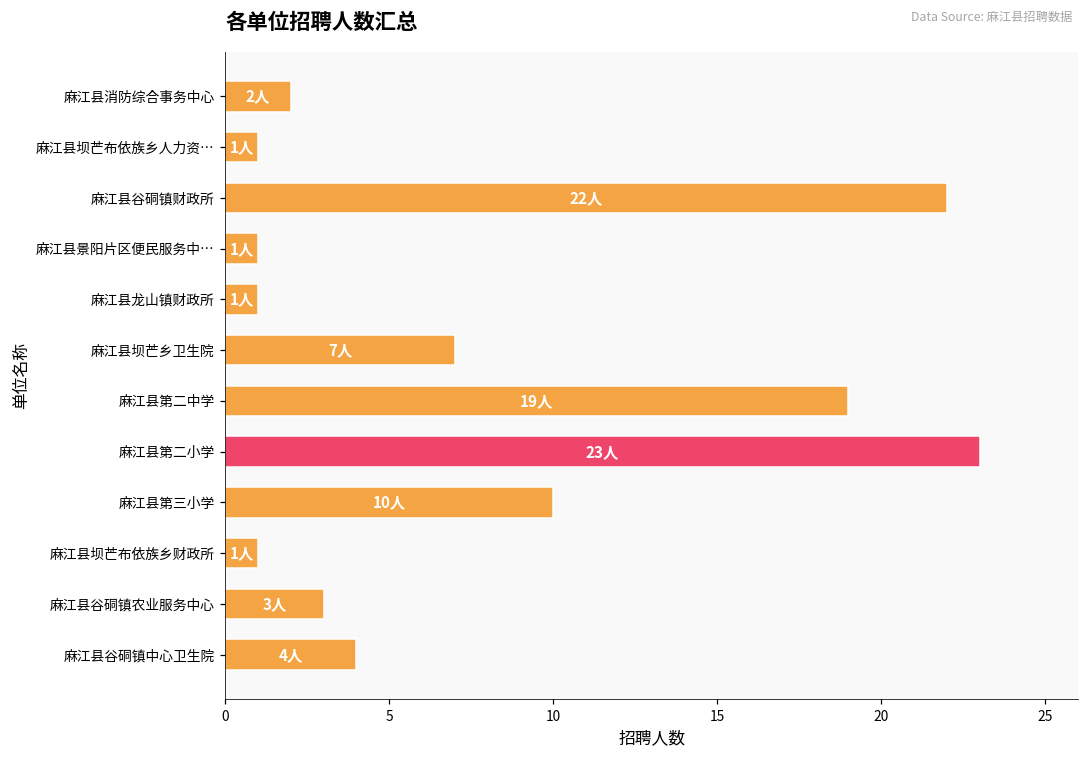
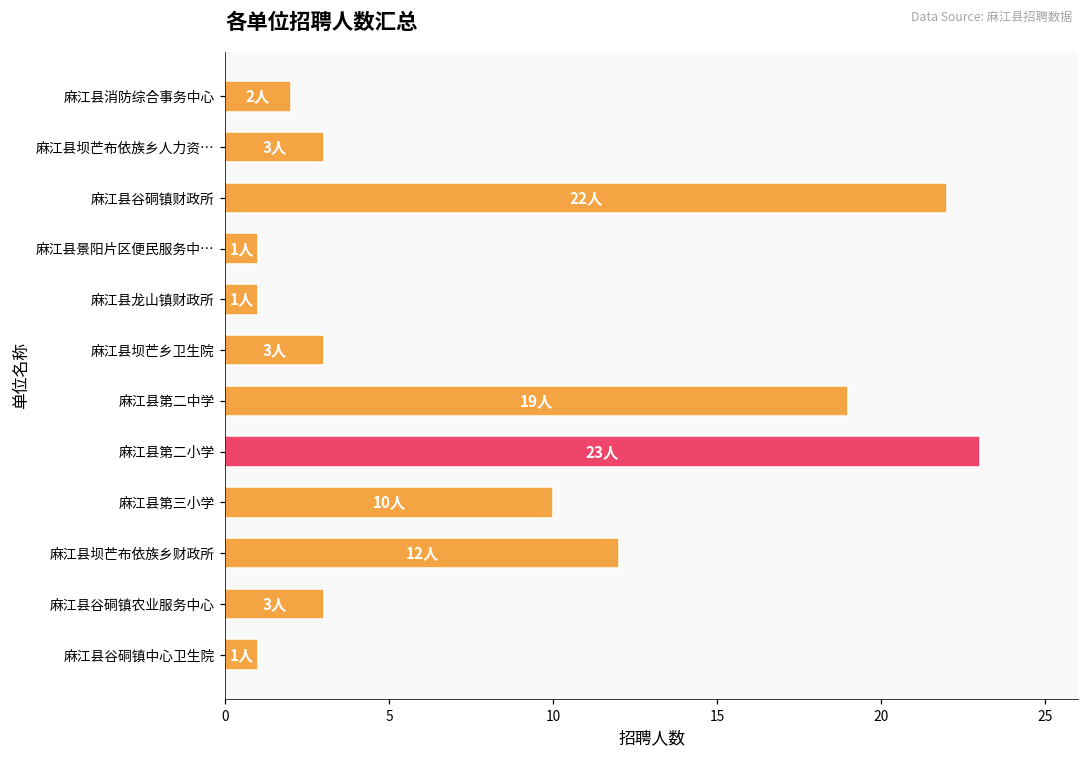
  {
    "麻江县消防综合事务中心": "2人",
-   "麻江县坝芒布依族乡人力资…": "1人",
+   "麻江县坝芒布依族乡人力资…": "3人",
    "麻江县谷硐镇财政所": "22人",
    "麻江县景阳片区便民服务中…": "1人",
    "麻江县龙山镇财政所": "1人",
-   "麻江县坝芒乡卫生院": "7人",
+   "麻江县坝芒乡卫生院": "3人",
    "麻江县第二中学": "19人",
    "麻江县第二小学": "23人",
    "麻江县第三小学": "10人",
-   "麻江县坝芒布依族乡财政所": "1人",
+   "麻江县坝芒布依族乡财政所": "12人",
    "麻江县谷硐镇农业服务中心": "3人",
-   "麻江县谷硐镇中心卫生院": "4人"
+   "麻江县谷硐镇中心卫生院": "1人"
  }
